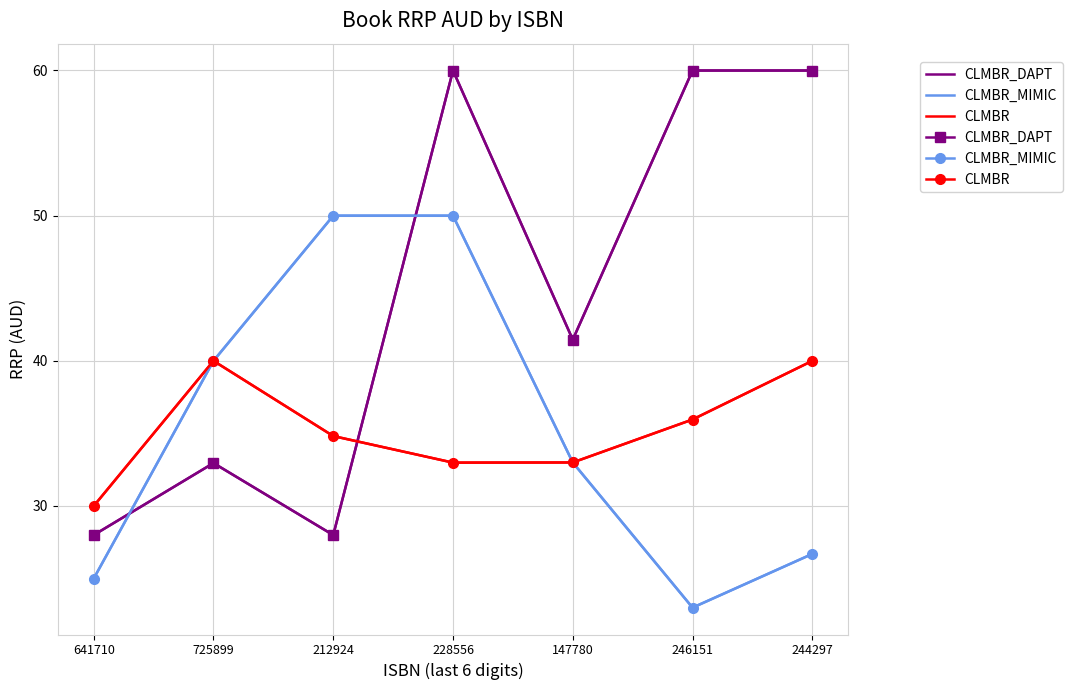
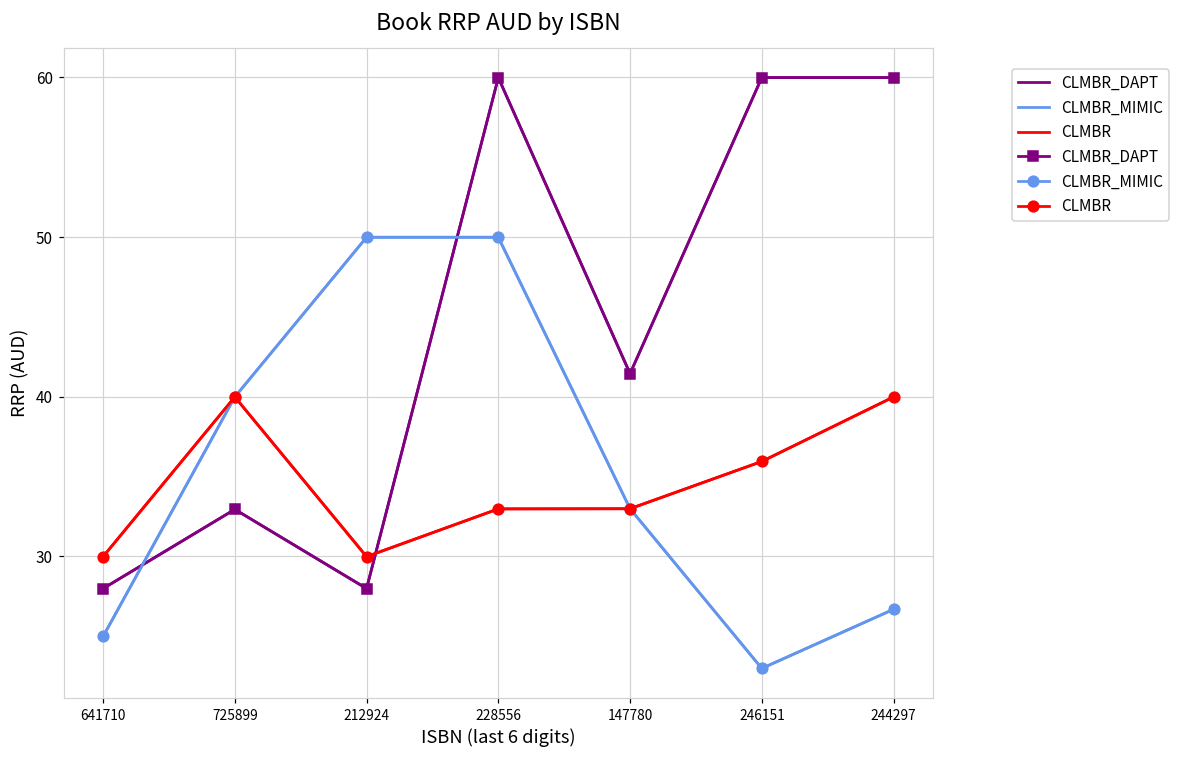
  {
    "CLMBR_DAPT": {
      "641710": 28.0,
      "725899": 33.0,
      "212924": 28.0,
      "228556": 60.0,
      "147780": 41.5,
      "246151": 60.0,
      "244297": 60.0
    },
    "CLMBR_MIMIC": {
      "641710": 25.0,
      "212924": 50.0,
      "228556": 50.0,
      "246151": 23.0,
      "244297": 26.7
    },
    "CLMBR": {
      "641710": 30.0,
-     "212924": 34.8,
+     "212924": 30.0,
      "228556": 33.0,
      "246151": 36.0,
      "244297": 40.0
    }
  }
